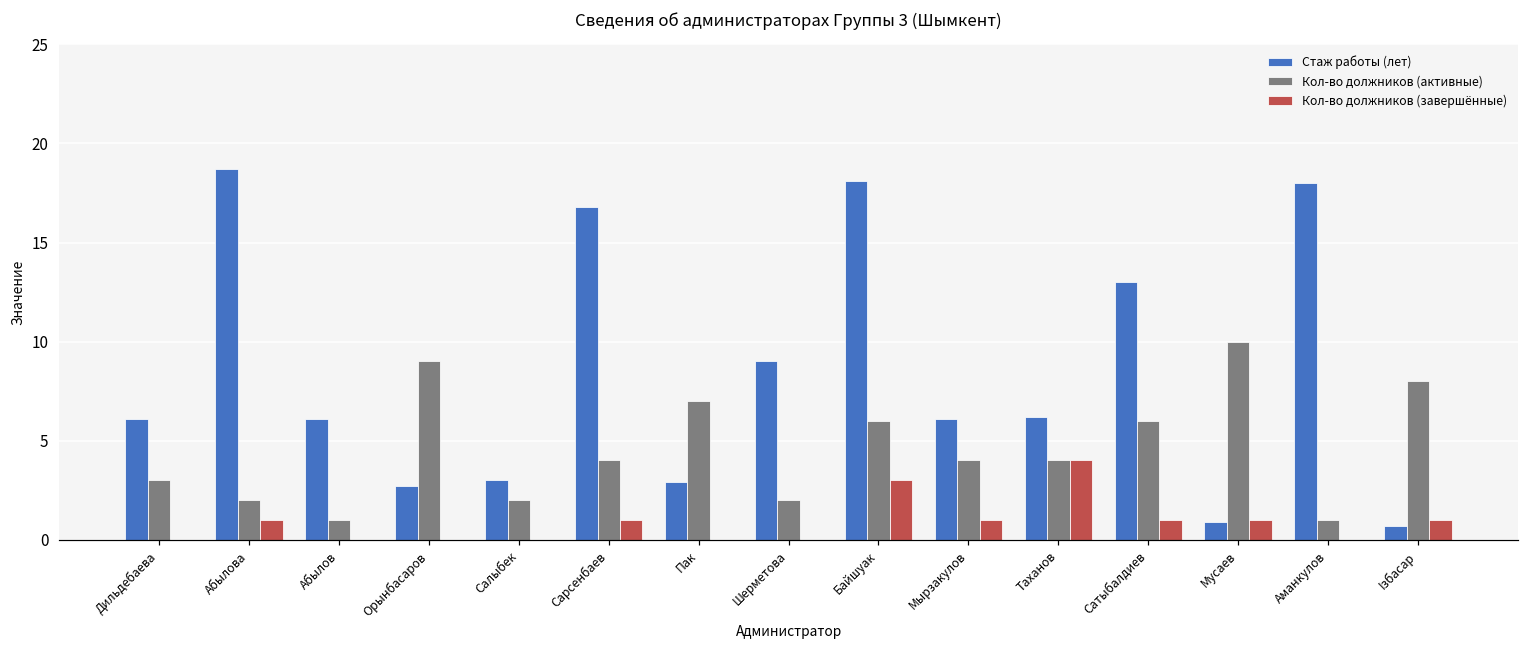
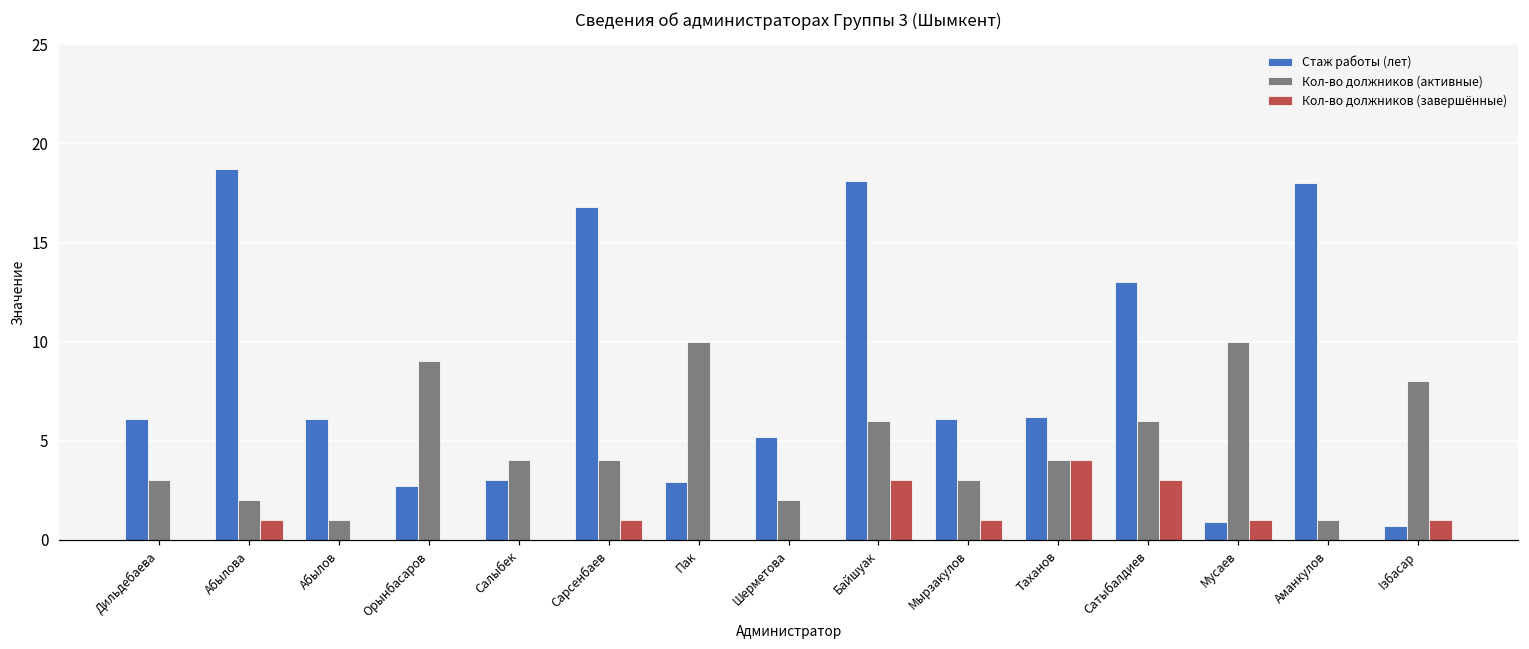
  {
    "Стаж работы (лет)": {
      "Дильдебаева": 6.1,
      "Абылова": 18.7,
      "Абылов": 6.1,
      "Орынбасаров": 2.7,
      "Салыбек": 3.0,
      "Сарсенбаев": 16.8,
      "Пак": 2.9,
-     "Шерметова": 9.0,
+     "Шерметова": 5.2,
      "Байшуак": 18.1,
      "Мырзакулов": 6.1,
      "Таханов": 6.2,
      "Сатыбалдиев": 13.0,
      "Мусаев": 0.9,
      "Аманкулов": 18.0,
      "Ізбасар": 0.7
    },
    "Кол-во должников (активные)": {
      "Дильдебаева": 3,
      "Абылова": 2,
      "Абылов": 1,
      "Орынбасаров": 9,
-     "Салыбек": 2,
+     "Салыбек": 4,
      "Сарсенбаев": 4,
-     "Пак": 7,
+     "Пак": 10,
      "Шерметова": 2,
      "Байшуак": 6,
-     "Мырзакулов": 4,
+     "Мырзакулов": 3,
      "Таханов": 4,
      "Сатыбалдиев": 6,
      "Мусаев": 10,
      "Аманкулов": 1,
      "Ізбасар": 8
    },
    "Кол-во должников (завершённые)": {
      "Дильдебаева": 0,
      "Абылова": 1,
      "Абылов": 0,
      "Орынбасаров": 0,
      "Салыбек": 0,
      "Сарсенбаев": 1,
      "Пак": 0,
      "Шерметова": 0,
      "Байшуак": 3,
      "Мырзакулов": 1,
      "Таханов": 4,
-     "Сатыбалдиев": 1,
+     "Сатыбалдиев": 3,
      "Мусаев": 1,
      "Аманкулов": 0,
      "Ізбасар": 1
    }
  }
